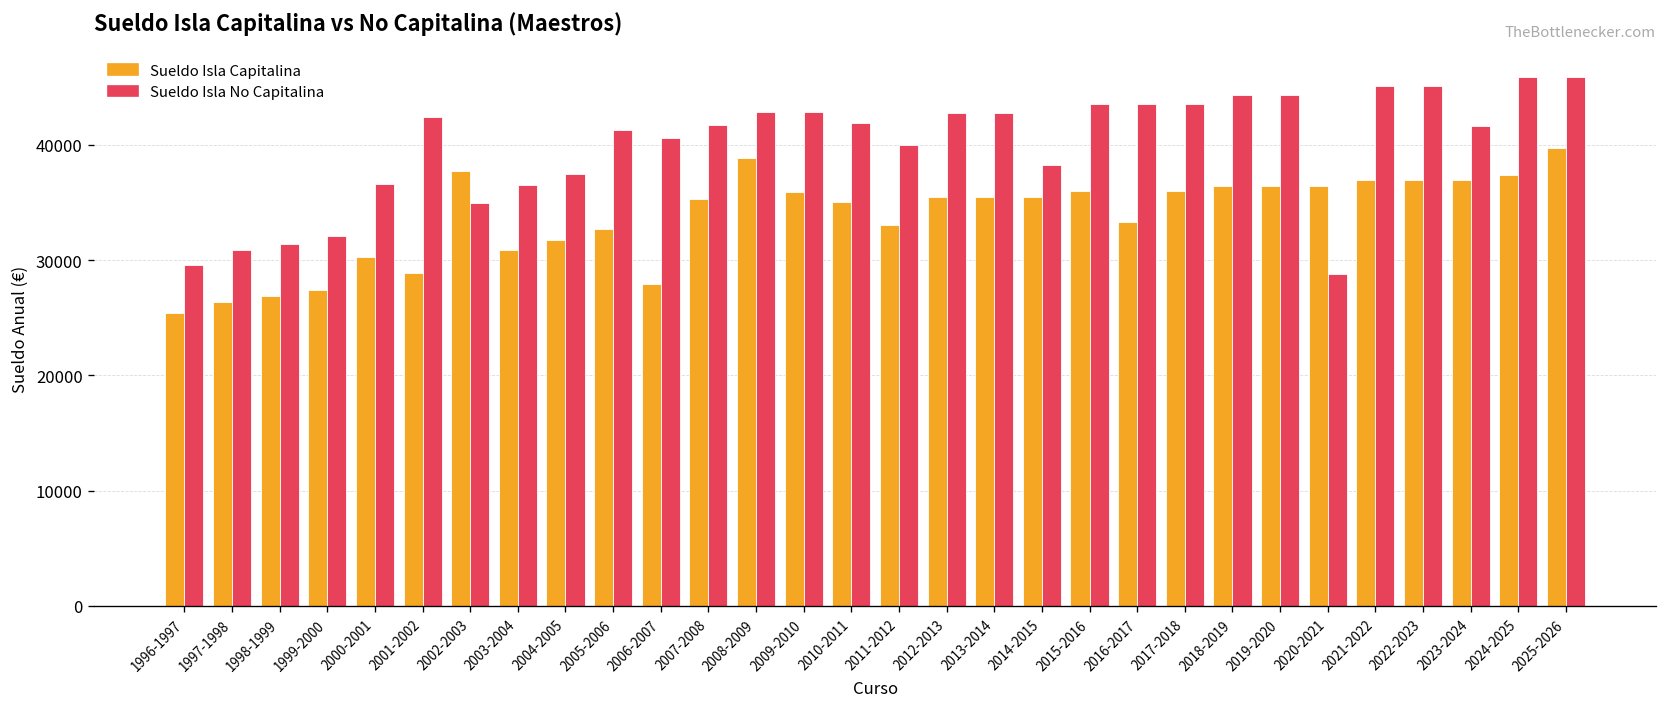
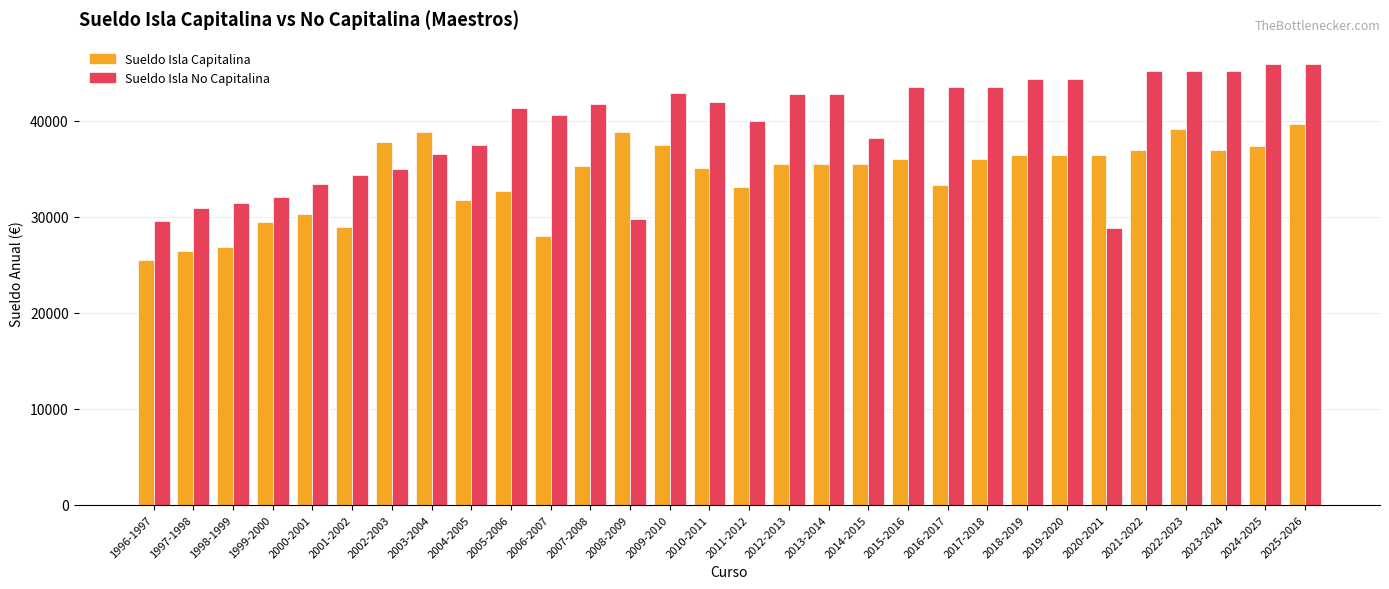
  {
    "Sueldo Isla Capitalina": {
      "1996-1997": 25000,
      "1997-1998": 26000,
      "1998-1999": 27000,
-     "1999-2000": 27000,
+     "1999-2000": 29000,
      "2000-2001": 30000,
      "2001-2002": 29000,
      "2002-2003": 38000,
-     "2003-2004": 31000,
+     "2003-2004": 39000,
      "2004-2005": 32000,
      "2005-2006": 33000,
      "2006-2007": 28000,
      "2007-2008": 35000,
      "2008-2009": 39000,
-     "2009-2010": 36000,
+     "2009-2010": 37000,
      "2010-2011": 35000,
      "2011-2012": 33000,
      "2012-2013": 36000,
      "2013-2014": 36000,
      "2014-2015": 36000,
      "2015-2016": 36000,
      "2016-2017": 33000,
      "2017-2018": 36000,
      "2018-2019": 36000,
      "2019-2020": 36000,
      "2020-2021": 36000,
      "2021-2022": 37000,
-     "2022-2023": 37000,
+     "2022-2023": 39000,
      "2023-2024": 37000,
      "2024-2025": 37000,
      "2025-2026": 40000
    },
    "Sueldo Isla No Capitalina": {
      "1996-1997": 30000,
      "1997-1998": 31000,
      "1998-1999": 31000,
      "1999-2000": 32000,
-     "2000-2001": 37000,
-     "2001-2002": 42000,
+     "2000-2001": 33000,
+     "2001-2002": 34000,
      "2002-2003": 35000,
      "2003-2004": 37000,
      "2004-2005": 37000,
      "2005-2006": 41000,
      "2006-2007": 41000,
      "2007-2008": 42000,
-     "2008-2009": 43000,
+     "2008-2009": 30000,
      "2009-2010": 43000,
      "2010-2011": 42000,
      "2011-2012": 40000,
      "2012-2013": 43000,
      "2013-2014": 43000,
      "2014-2015": 38000,
      "2015-2016": 44000,
      "2016-2017": 44000,
      "2017-2018": 44000,
      "2018-2019": 44000,
      "2019-2020": 44000,
      "2020-2021": 29000,
      "2021-2022": 45000,
      "2022-2023": 45000,
-     "2023-2024": 42000,
+     "2023-2024": 45000,
      "2024-2025": 46000,
      "2025-2026": 46000
    }
  }
